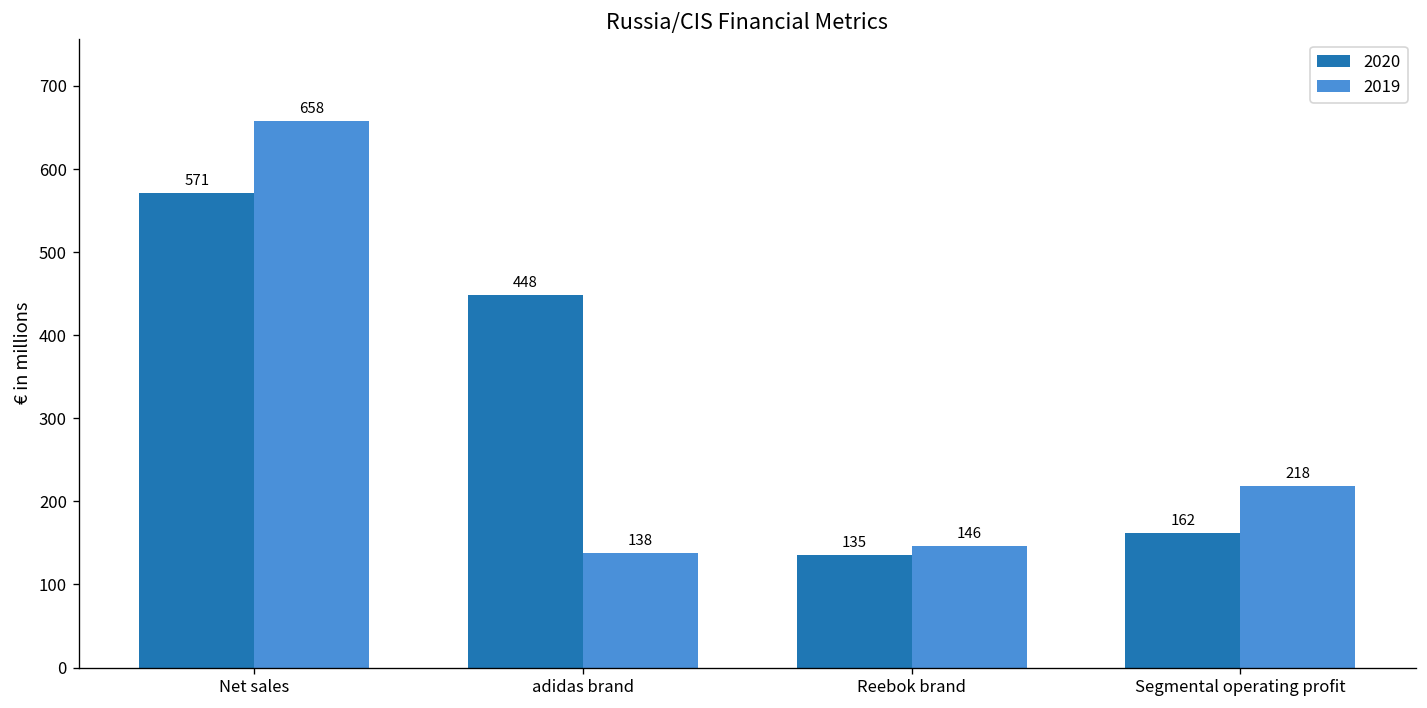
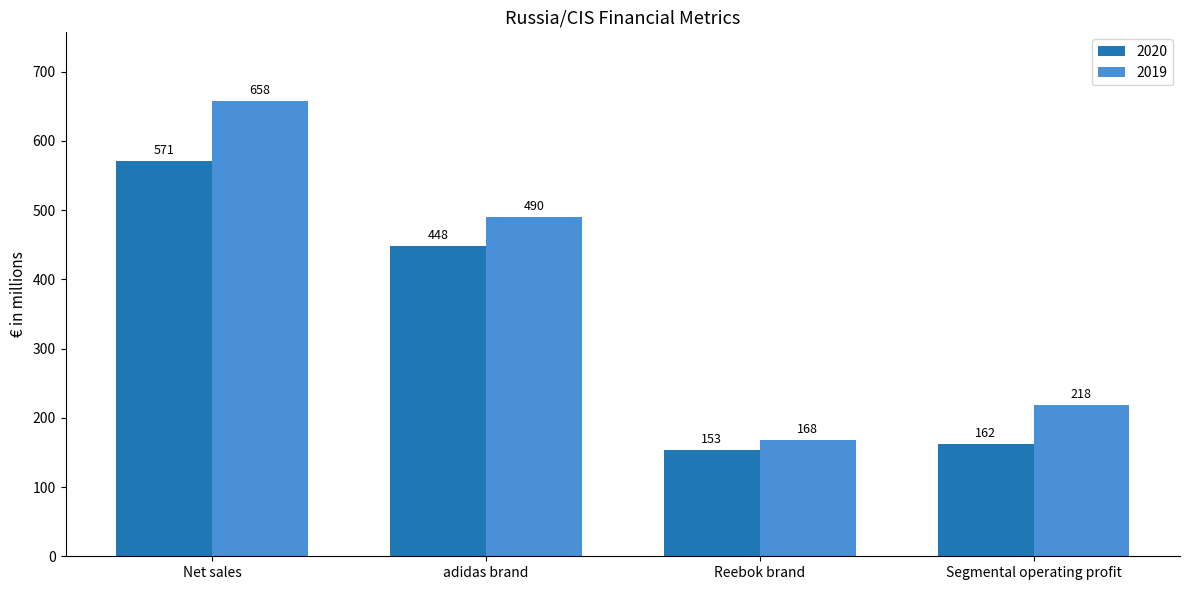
  {
    "2020": {
      "Net sales": 571,
      "adidas brand": 448,
-     "Reebok brand": 135,
+     "Reebok brand": 153,
      "Segmental operating profit": 162
    },
    "2019": {
      "Net sales": 658,
-     "adidas brand": 138,
-     "Reebok brand": 146,
+     "adidas brand": 490,
+     "Reebok brand": 168,
      "Segmental operating profit": 218
    }
  }
